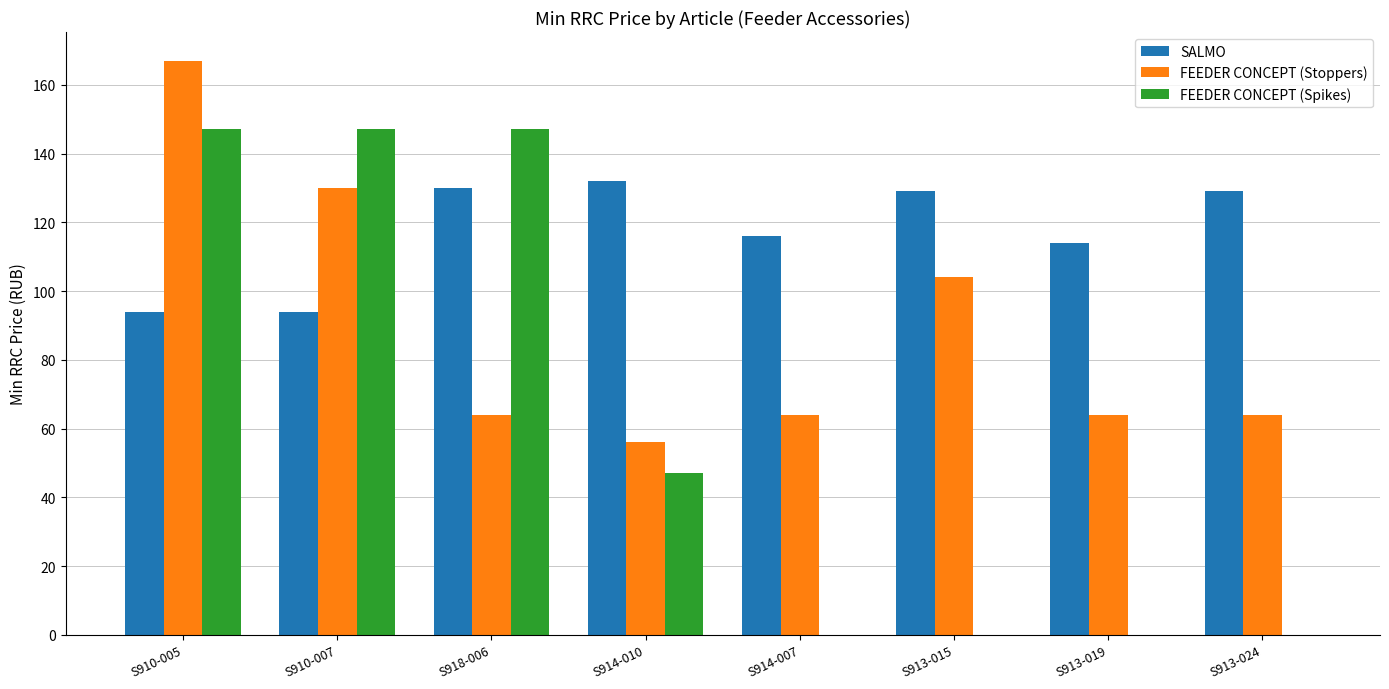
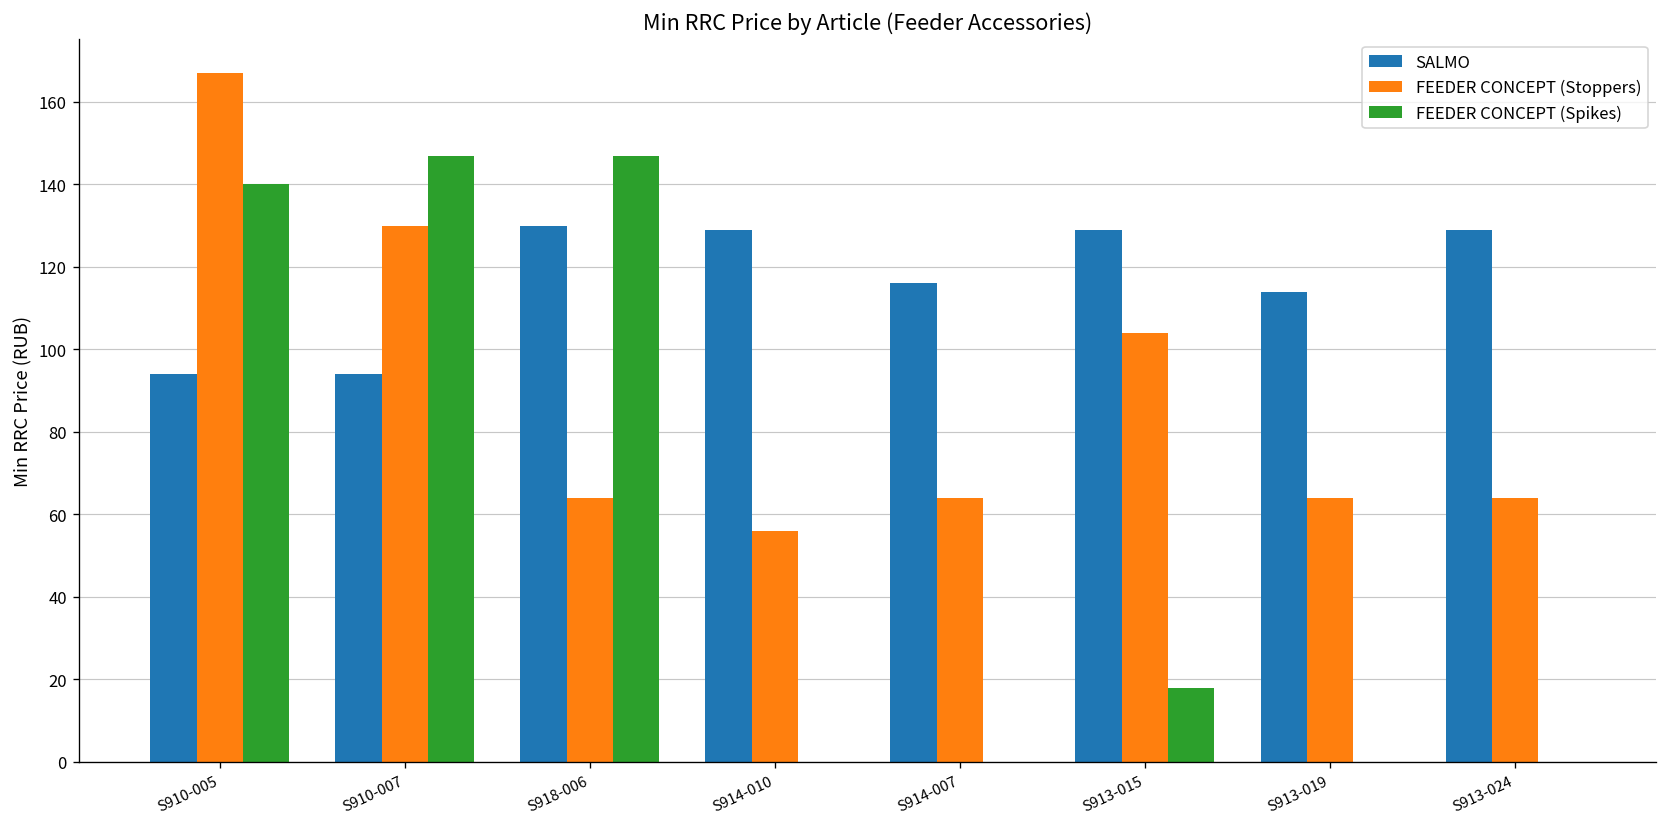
  {
    "SALMO": {
      "S910-005": 94,
      "S910-007": 94,
      "S918-006": 130,
-     "S914-010": 132,
+     "S914-010": 129,
      "S914-007": 116,
      "S913-015": 129,
      "S913-019": 114,
      "S913-024": 129
    },
    "FEEDER CONCEPT (Stoppers)": {
      "S910-005": 167,
      "S910-007": 130,
      "S918-006": 64,
      "S914-010": 56,
      "S914-007": 64,
      "S913-015": 104,
      "S913-019": 64,
      "S913-024": 64
    },
    "FEEDER CONCEPT (Spikes)": {
-     "S910-005": 147,
+     "S910-005": 140,
      "S910-007": 147,
      "S918-006": 147,
-     "S914-010": 47,
+     "S914-010": 0,
      "S914-007": 0,
-     "S913-015": 0,
+     "S913-015": 18,
      "S913-019": 0,
      "S913-024": 0
    }
  }
